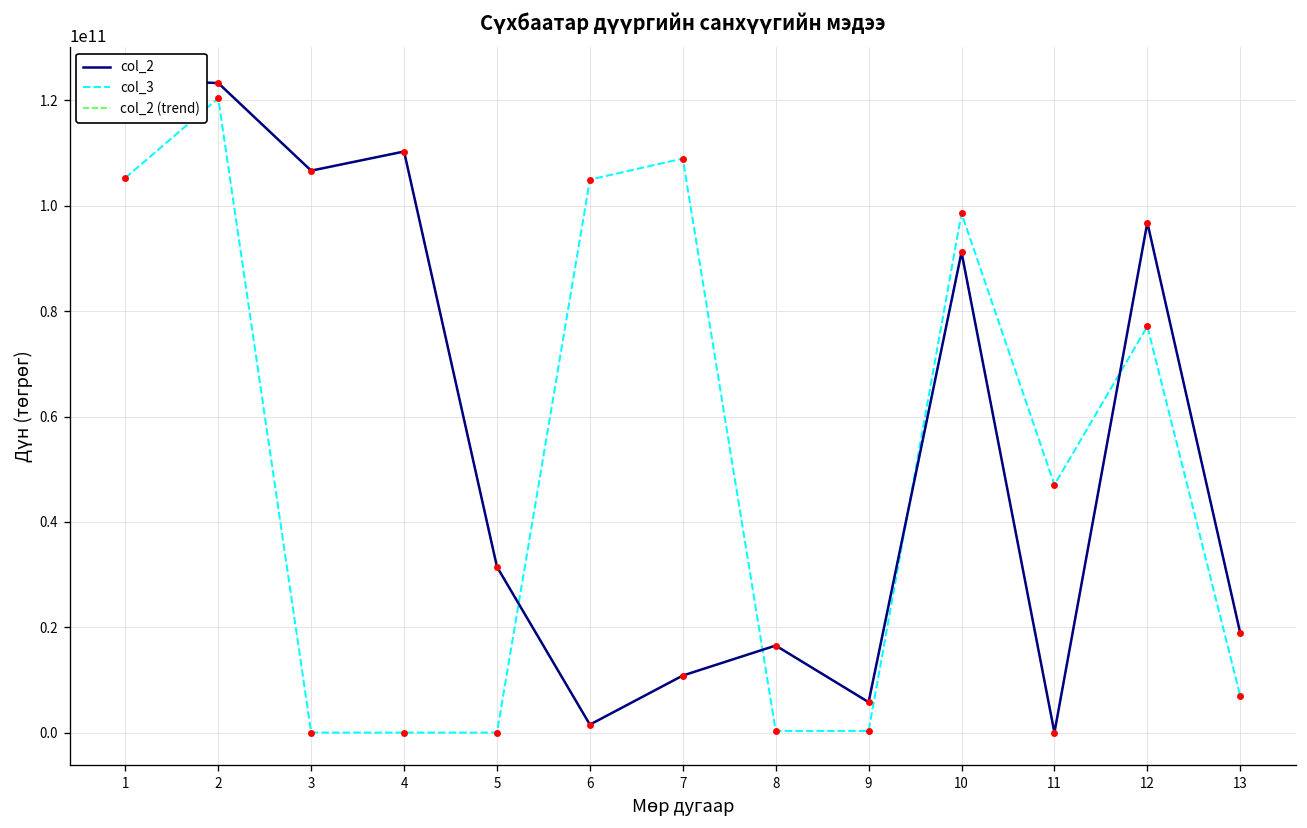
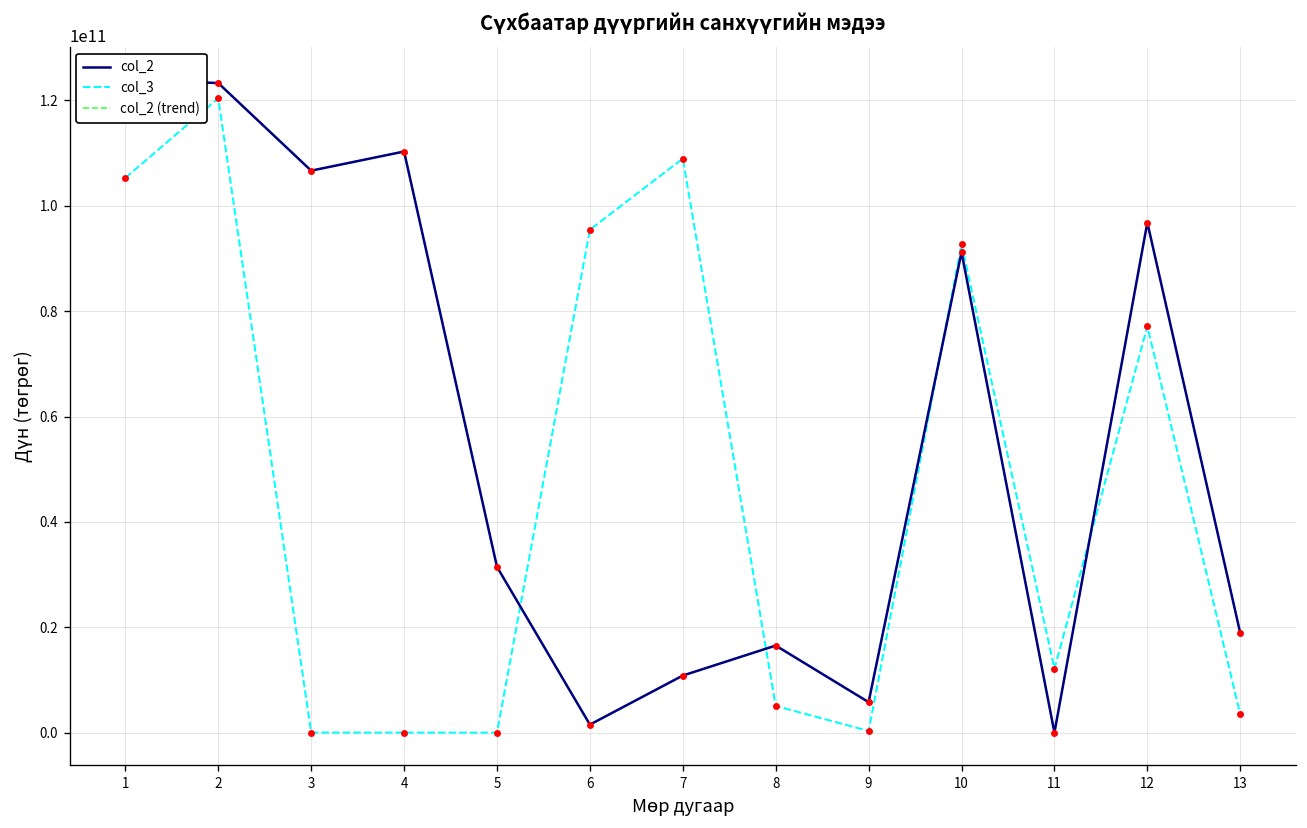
  {
    "col_2 (trend)": {
      "2": 123000000000,
      "3": 107000000000,
      "4": 110000000000,
      "5": 31000000000,
      "6": 2000000000,
      "7": 11000000000,
      "8": 17000000000,
      "9": 6000000000,
      "10": 91000000000,
      "11": 0,
      "12": 97000000000,
      "13": 19000000000
    },
    "col_3": {
      "1": 105000000000,
      "2": 120000000000,
      "3": 0,
      "4": 0,
      "5": 0,
-     "6": 105000000000,
+     "6": 95000000000,
      "7": 109000000000,
-     "8": 0,
+     "8": 5000000000,
      "9": 0,
-     "10": 99000000000,
-     "11": 47000000000,
+     "10": 93000000000,
+     "11": 12000000000,
      "12": 77000000000,
-     "13": 7000000000
+     "13": 3000000000
    }
  }
